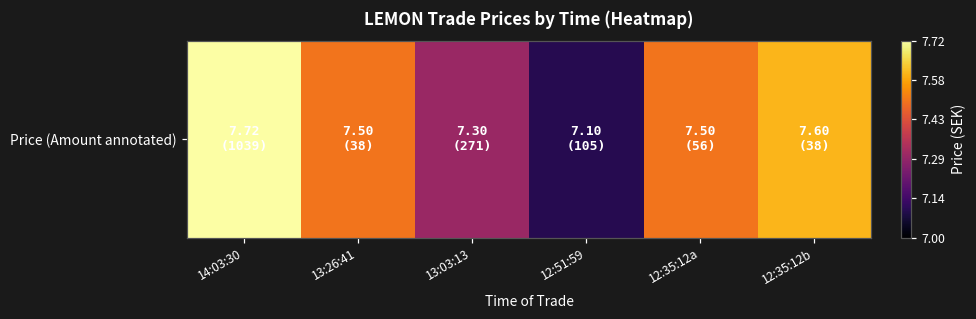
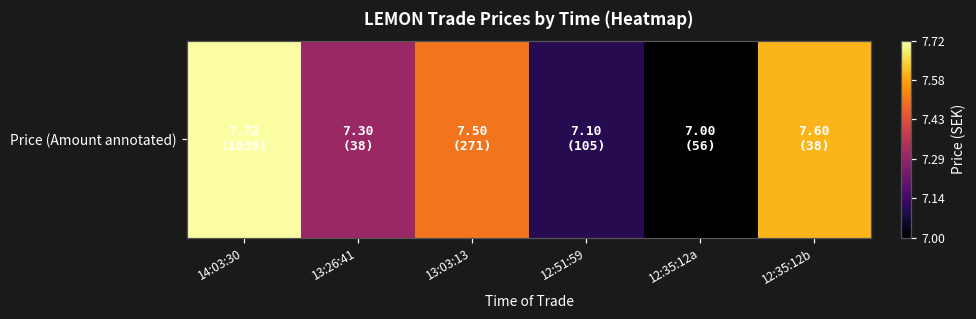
  {
    "Price (Amount annotated)": {
-     "13:26:41": 7.50,
-     "13:03:13": 7.30,
-     "12:35:12a": 7.50
+     "13:26:41": 7.30,
+     "13:03:13": 7.50,
+     "12:35:12a": 7.00
    }
  }
